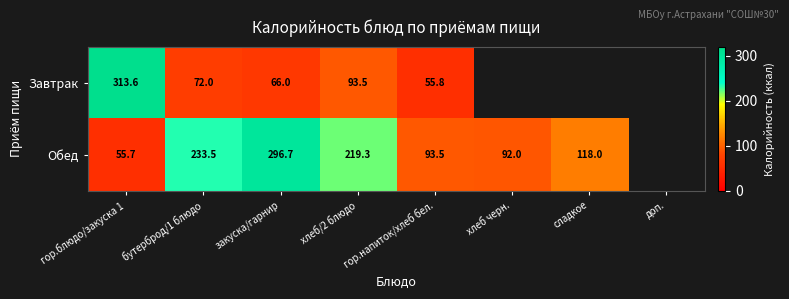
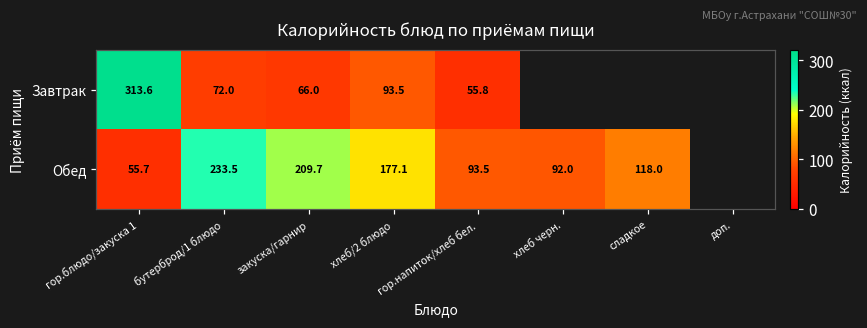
  {
    "Завтрак": {
      "гор.блюдо/закуска 1": 313.6,
      "бутерброд/1 блюдо": 72.0,
      "закуска/гарнир": 66.0,
      "хлеб/2 блюдо": 93.5,
      "гор.напиток/хлеб бел.": 55.8
    },
    "Обед": {
      "гор.блюдо/закуска 1": 55.7,
      "бутерброд/1 блюдо": 233.5,
-     "закуска/гарнир": 296.7,
-     "хлеб/2 блюдо": 219.3,
+     "закуска/гарнир": 209.7,
+     "хлеб/2 блюдо": 177.1,
      "гор.напиток/хлеб бел.": 93.5,
      "хлеб черн.": 92.0,
      "сладкое": 118.0
    }
  }
